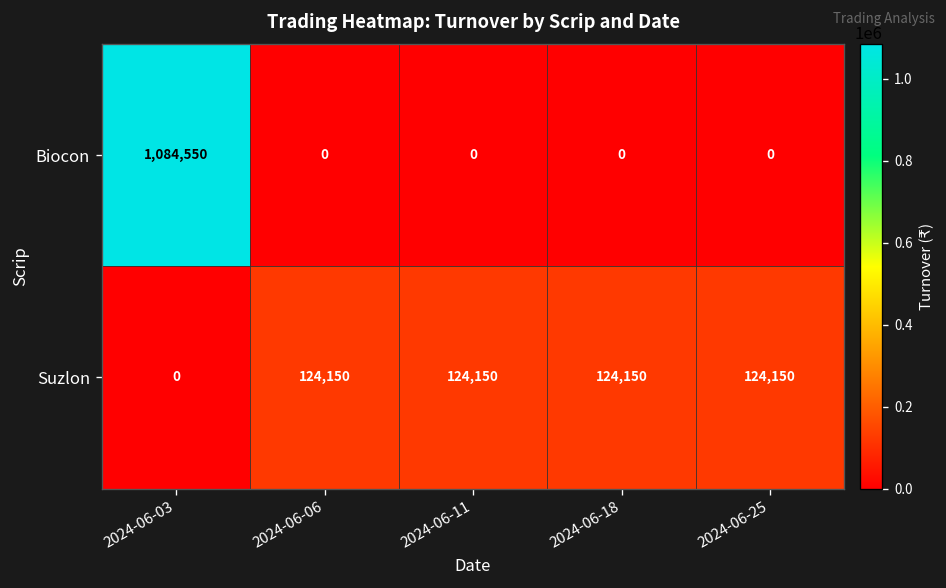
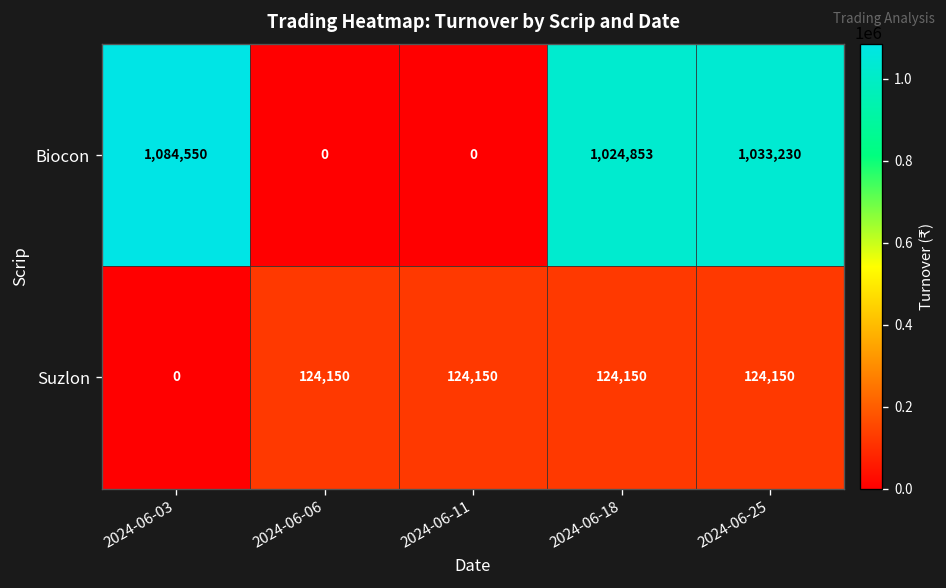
  {
    "Biocon": {
      "2024-06-03": "1,084,550",
      "2024-06-06": "0",
      "2024-06-11": "0",
-     "2024-06-18": "0",
-     "2024-06-25": "0"
+     "2024-06-18": "1,024,853",
+     "2024-06-25": "1,033,230"
    },
    "Suzlon": {
      "2024-06-03": "0",
      "2024-06-06": "124,150",
      "2024-06-11": "124,150",
      "2024-06-18": "124,150",
      "2024-06-25": "124,150"
    }
  }
